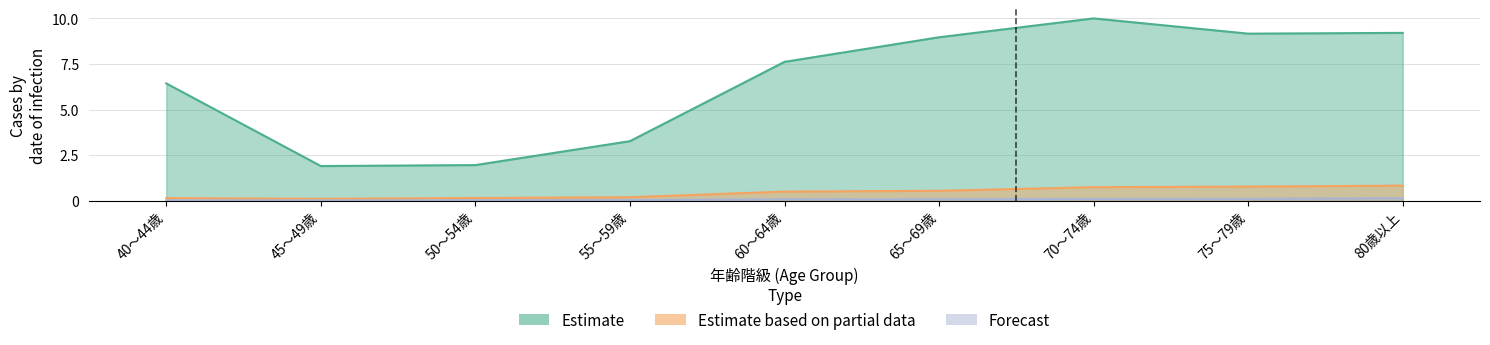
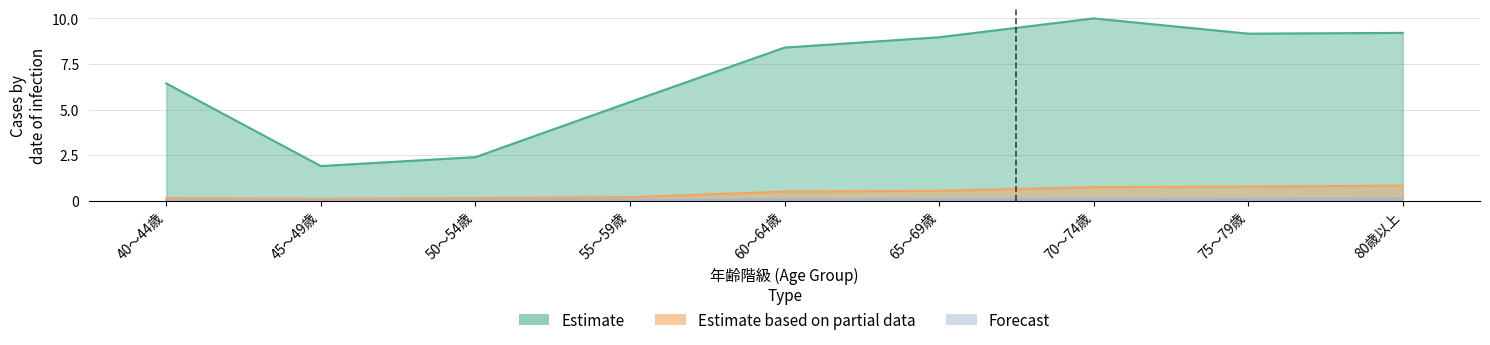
  {
    "Estimate": {
      "40～44歳": 6.4,
      "45～49歳": 1.9,
-     "50～54歳": 2.0,
-     "55～59歳": 3.3,
-     "60～64歳": 7.6,
+     "50～54歳": 2.4,
+     "55～59歳": 5.4,
+     "60～64歳": 8.4,
      "65～69歳": 9.0,
      "70～74歳": 10.0,
      "75～79歳": 9.2,
      "80歳以上": 9.2
    },
    "Estimate based on partial data": {
      "55～59歳": 0.2,
      "60～64歳": 0.5,
      "65～69歳": 0.5,
      "70～74歳": 0.7,
      "75～79歳": 0.8,
      "80歳以上": 0.8
    },
    "Forecast": {
      "55～59歳": 0.0,
      "60～64歳": 0.1,
      "65～69歳": 0.1,
      "70～74歳": 0.1,
      "75～79歳": 0.1,
      "80歳以上": 0.1
    }
  }
